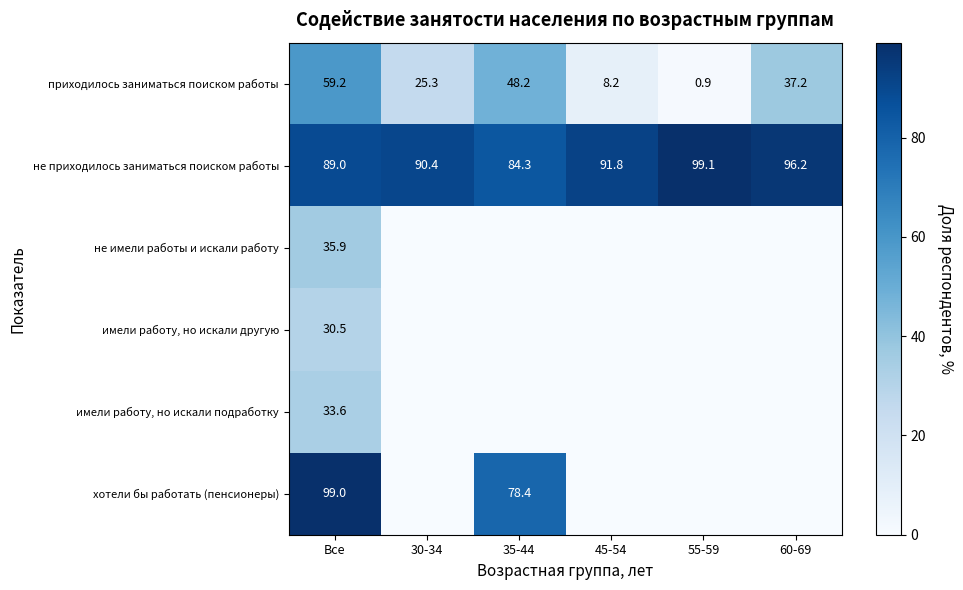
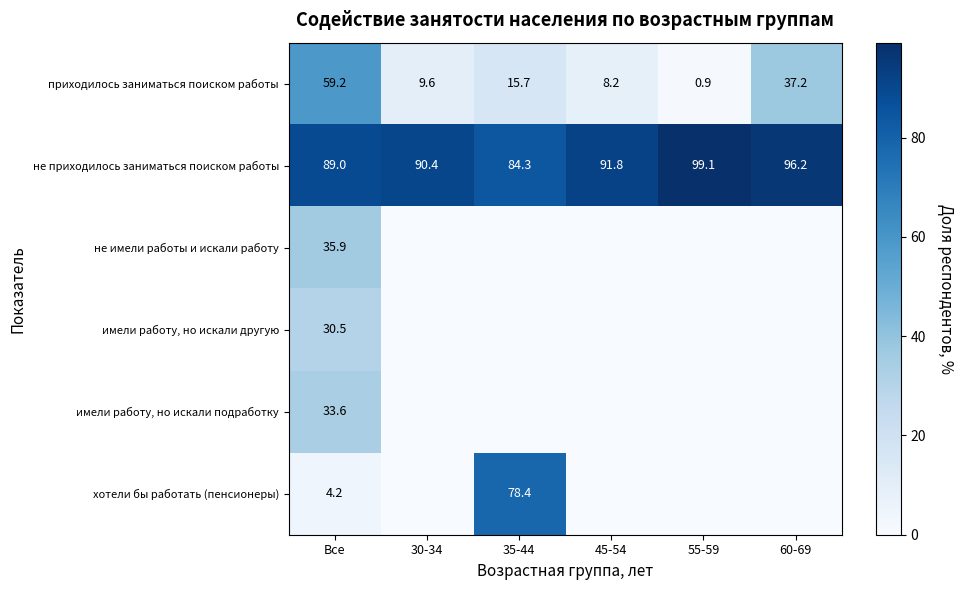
  {
    "приходилось заниматься поиском работы": {
      "Все": 59.2,
-     "30-34": 25.3,
-     "35-44": 48.2,
+     "30-34": 9.6,
+     "35-44": 15.7,
      "45-54": 8.2,
      "55-59": 0.9,
      "60-69": 37.2
    },
    "не приходилось заниматься поиском работы": {
      "Все": 89.0,
      "30-34": 90.4,
      "35-44": 84.3,
      "45-54": 91.8,
      "55-59": 99.1,
      "60-69": 96.2
    },
    "не имели работы и искали работу": {
      "Все": 35.9
    },
    "имели работу, но искали другую": {
      "Все": 30.5
    },
    "имели работу, но искали подработку": {
      "Все": 33.6
    },
    "хотели бы работать (пенсионеры)": {
-     "Все": 99.0,
+     "Все": 4.2,
      "35-44": 78.4
    }
  }
